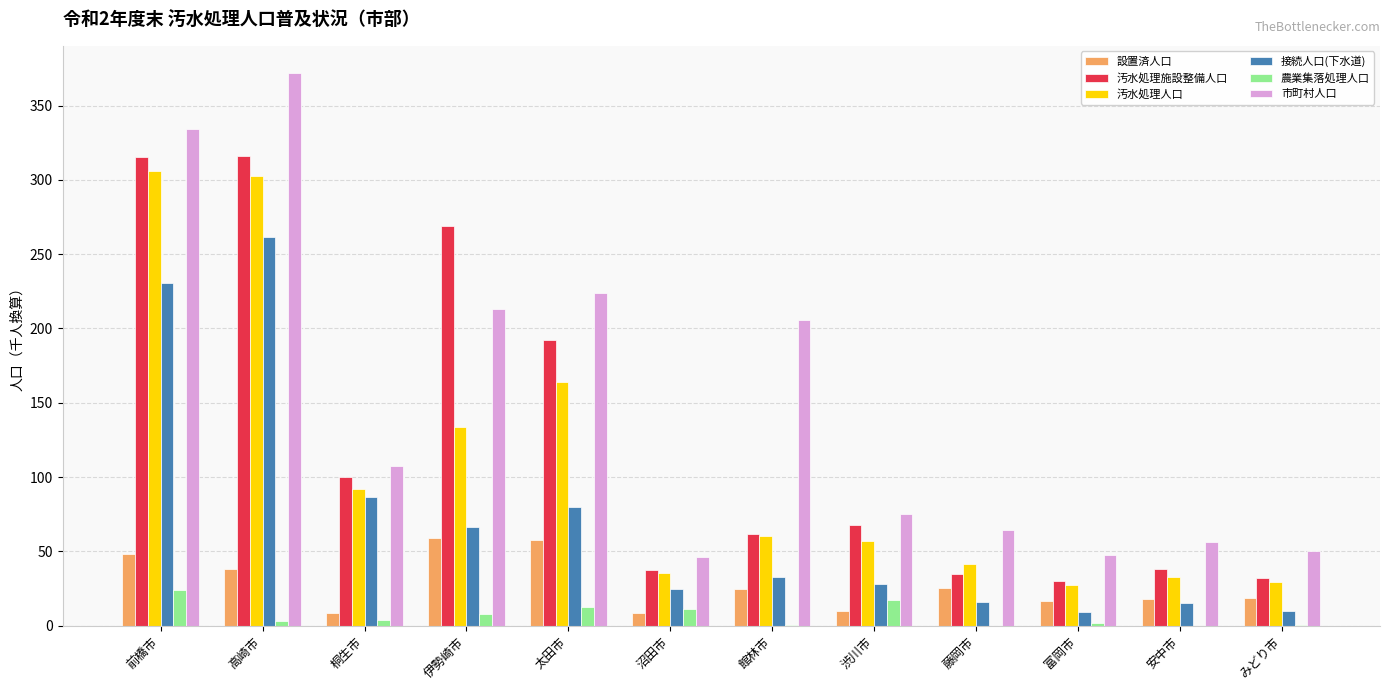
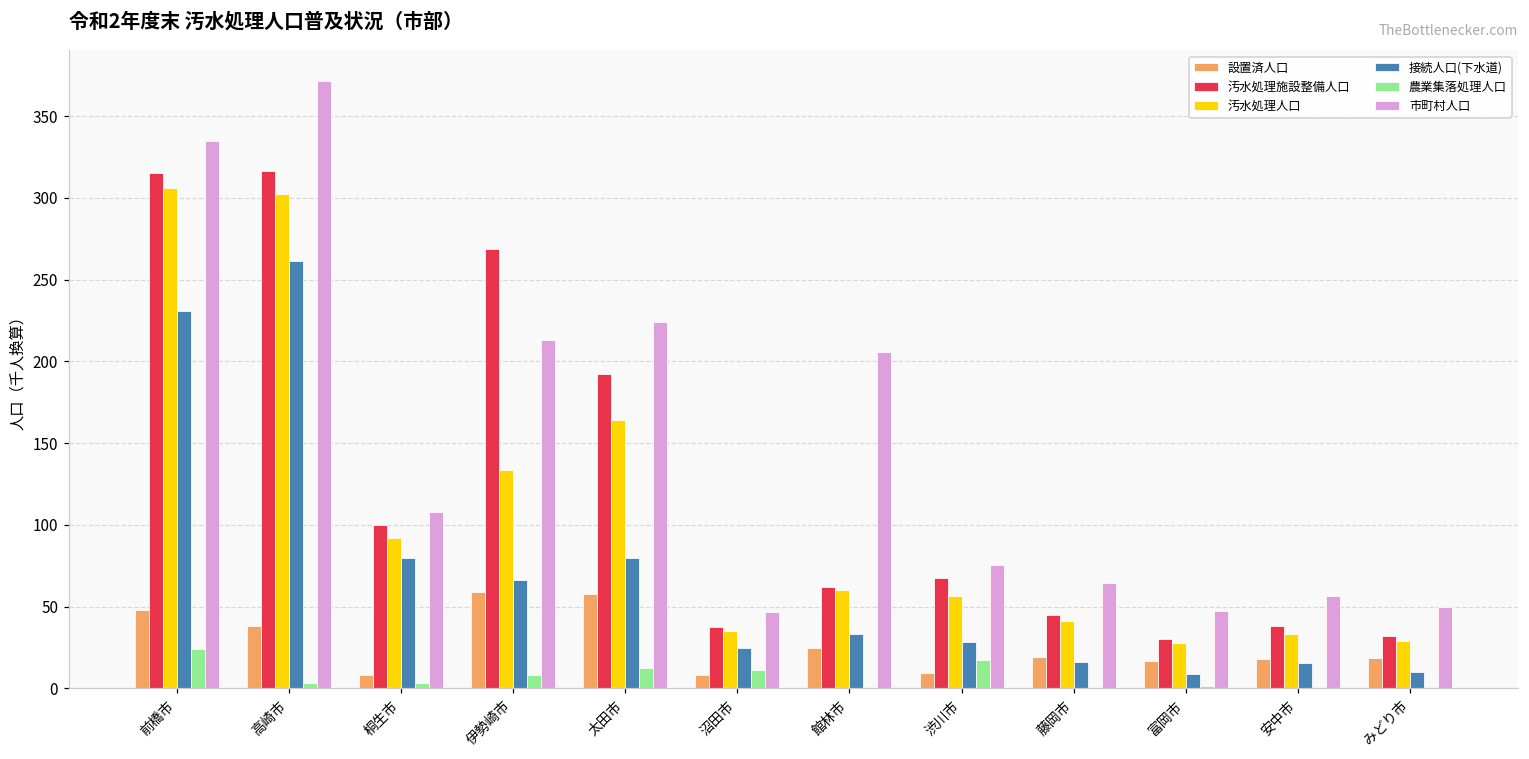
  {
    "設置済人口": {
      "前橋市": 48,
      "高崎市": 38,
      "桐生市": 8,
      "伊勢崎市": 59,
      "太田市": 58,
      "沼田市": 8,
      "館林市": 25,
      "渋川市": 10,
-     "藤岡市": 25,
+     "藤岡市": 19,
      "富岡市": 17,
      "安中市": 18,
      "みどり市": 18
    },
    "汚水処理施設整備人口": {
      "前橋市": 315,
      "高崎市": 316,
      "桐生市": 100,
      "伊勢崎市": 269,
      "太田市": 192,
      "沼田市": 38,
      "館林市": 62,
      "渋川市": 68,
-     "藤岡市": 35,
+     "藤岡市": 45,
      "富岡市": 30,
      "安中市": 38,
      "みどり市": 32
    },
    "汚水処理人口": {
      "前橋市": 306,
      "高崎市": 303,
      "桐生市": 92,
      "伊勢崎市": 133,
      "太田市": 164,
      "沼田市": 35,
      "館林市": 60,
      "渋川市": 57,
      "藤岡市": 41,
      "富岡市": 28,
      "安中市": 33,
      "みどり市": 29
    },
    "接続人口(下水道)": {
      "前橋市": 231,
      "高崎市": 261,
-     "桐生市": 87,
+     "桐生市": 80,
      "伊勢崎市": 66,
      "太田市": 80,
      "沼田市": 25,
      "館林市": 33,
      "渋川市": 28,
      "藤岡市": 16,
      "富岡市": 9,
      "安中市": 15,
      "みどり市": 10
    },
    "農業集落処理人口": {
      "前橋市": 24,
      "高崎市": 3,
      "桐生市": 4,
      "伊勢崎市": 8,
      "太田市": 13,
      "沼田市": 11,
      "渋川市": 17,
      "藤岡市": 0,
      "安中市": 0
    },
    "市町村人口": {
      "前橋市": 335,
      "高崎市": 372,
      "桐生市": 108,
      "伊勢崎市": 213,
      "太田市": 224,
      "沼田市": 46,
      "館林市": 206,
      "渋川市": 75,
      "藤岡市": 64,
      "富岡市": 47,
      "安中市": 56,
      "みどり市": 50
    }
  }
